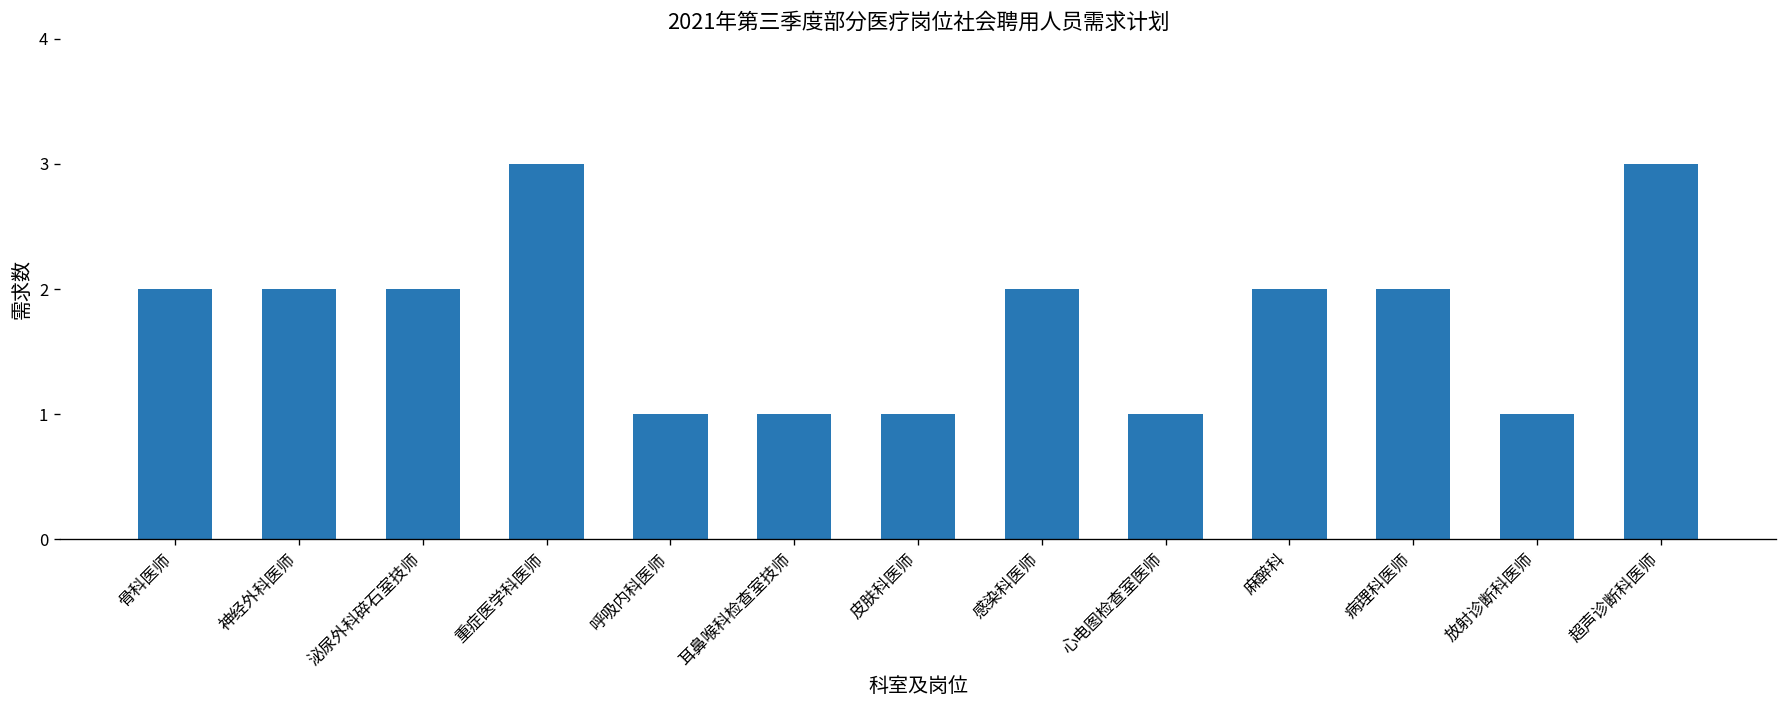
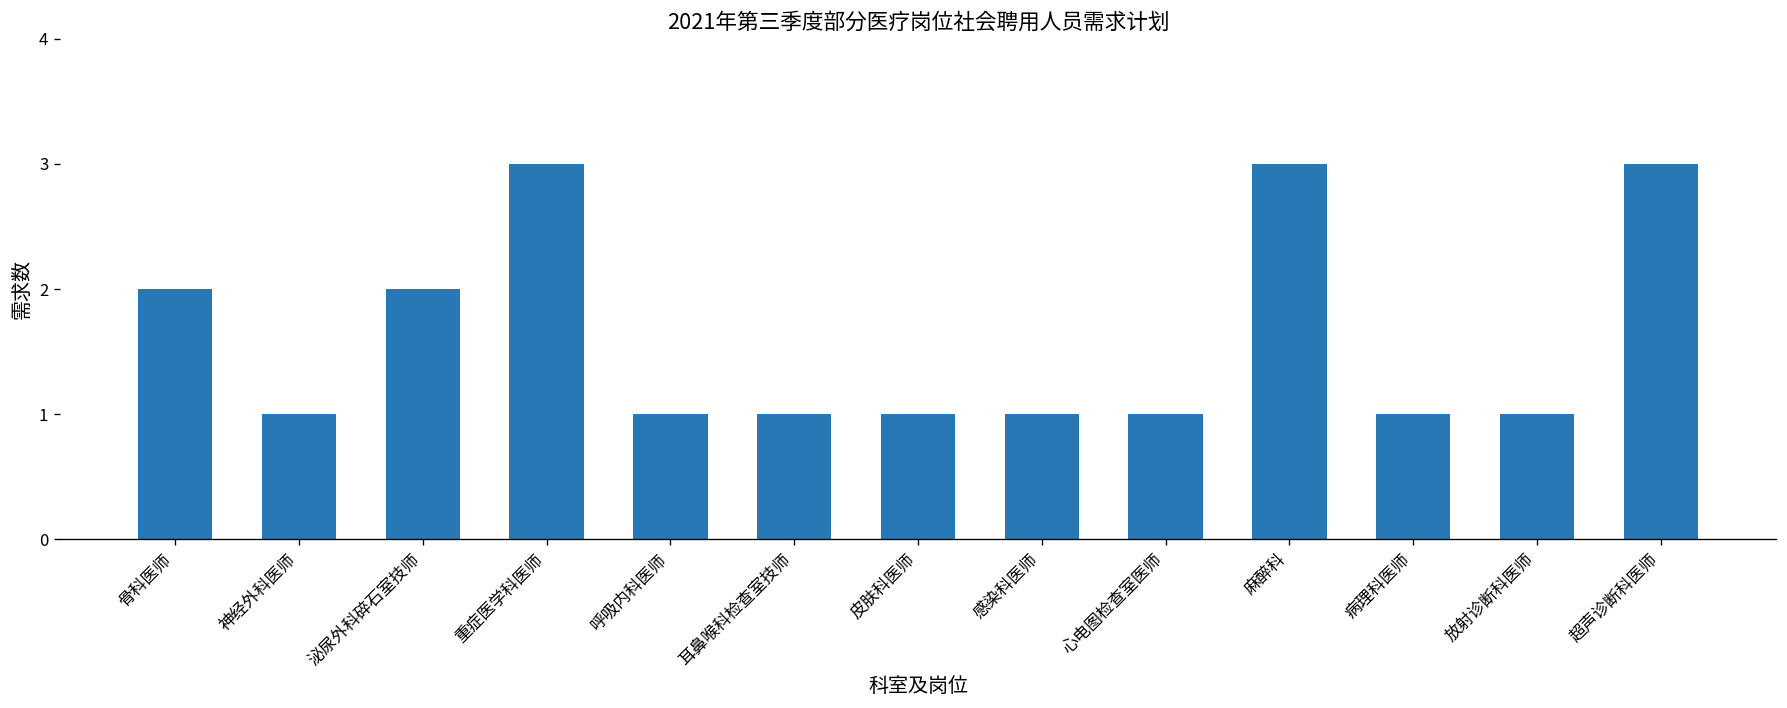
  {
    "骨科医师": 2,
-   "神经外科医师": 2,
+   "神经外科医师": 1,
    "泌尿外科碎石室技师": 2,
    "重症医学科医师": 3,
    "呼吸内科医师": 1,
    "耳鼻喉科检查室技师": 1,
    "皮肤科医师": 1,
-   "感染科医师": 2,
+   "感染科医师": 1,
    "心电图检查室医师": 1,
-   "麻醉科": 2,
-   "病理科医师": 2,
+   "麻醉科": 3,
+   "病理科医师": 1,
    "放射诊断科医师": 1,
    "超声诊断科医师": 3
  }
